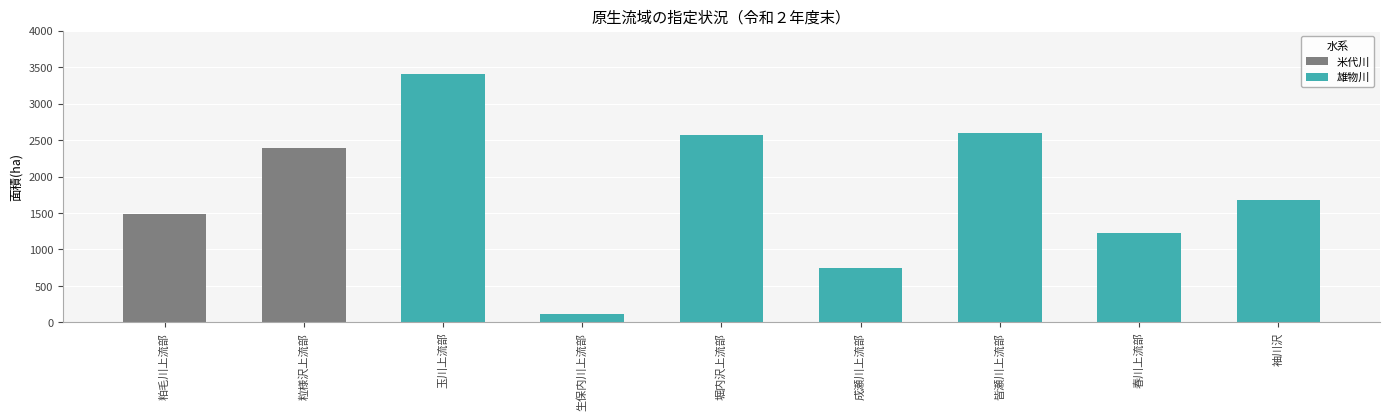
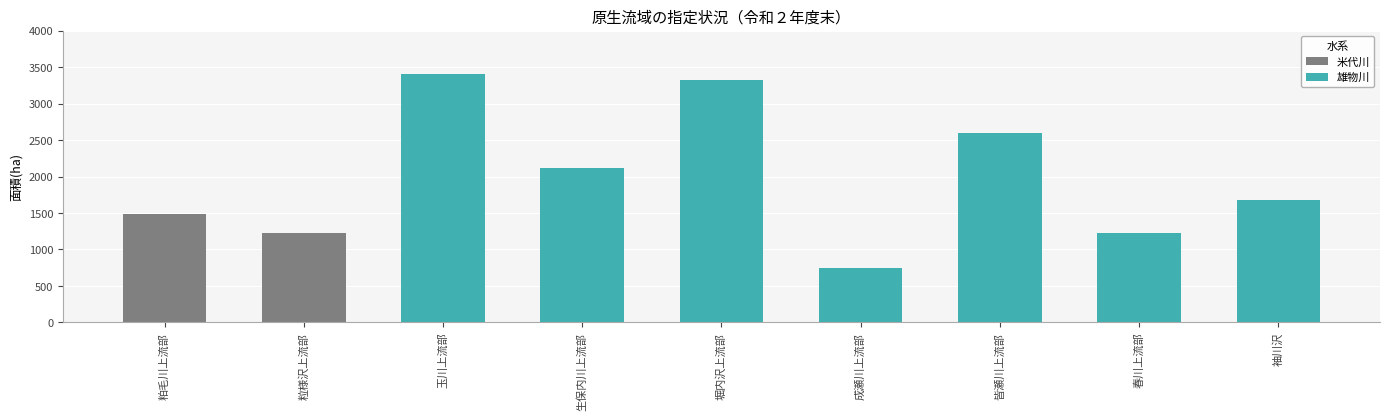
  {
    "粕毛川上流部": 1500,
-   "粒様沢上流部": 2400,
+   "粒様沢上流部": 1200,
    "玉川上流部": 3400,
-   "生保内川上流部": 100,
-   "堀内沢上流部": 2600,
+   "生保内川上流部": 2100,
+   "堀内沢上流部": 3300,
    "成瀬川上流部": 800,
    "皆瀬川上流部": 2600,
    "春川上流部": 1200,
    "袖川沢": 1700
  }
